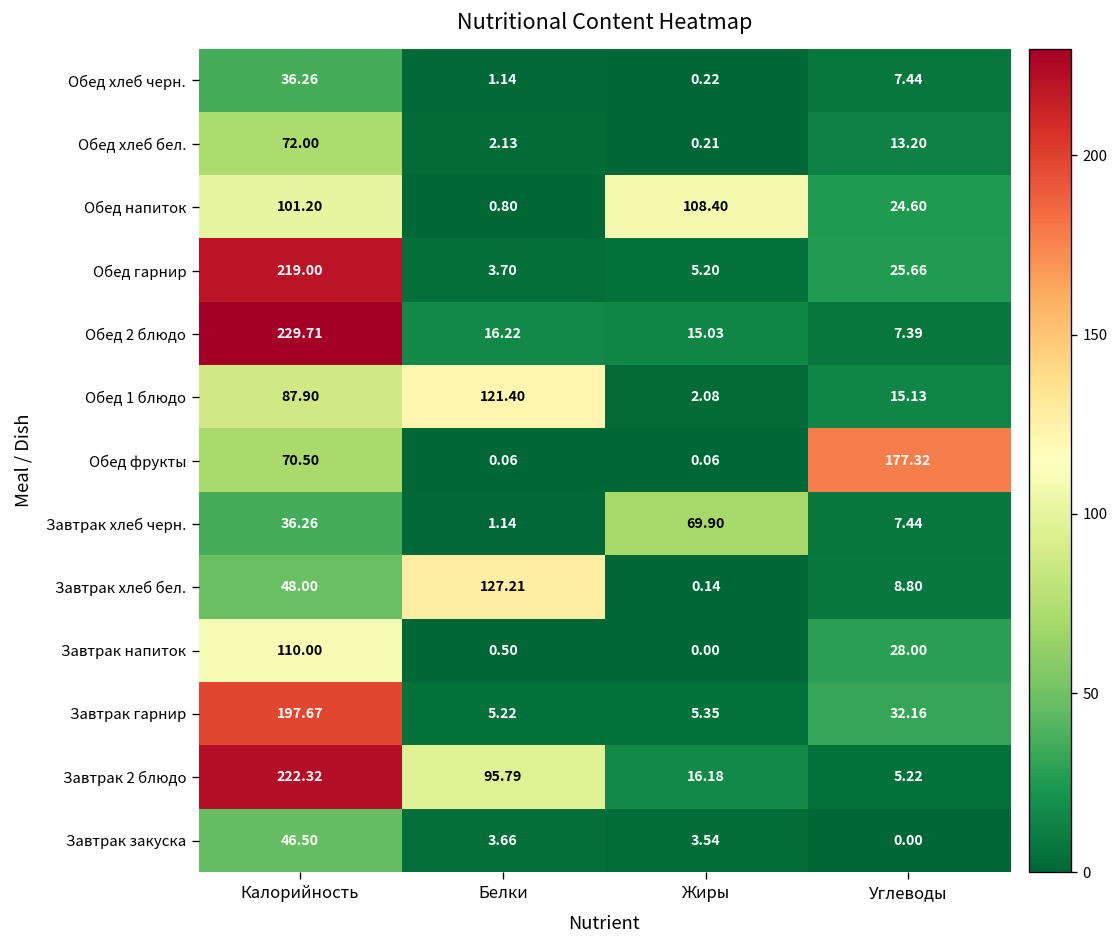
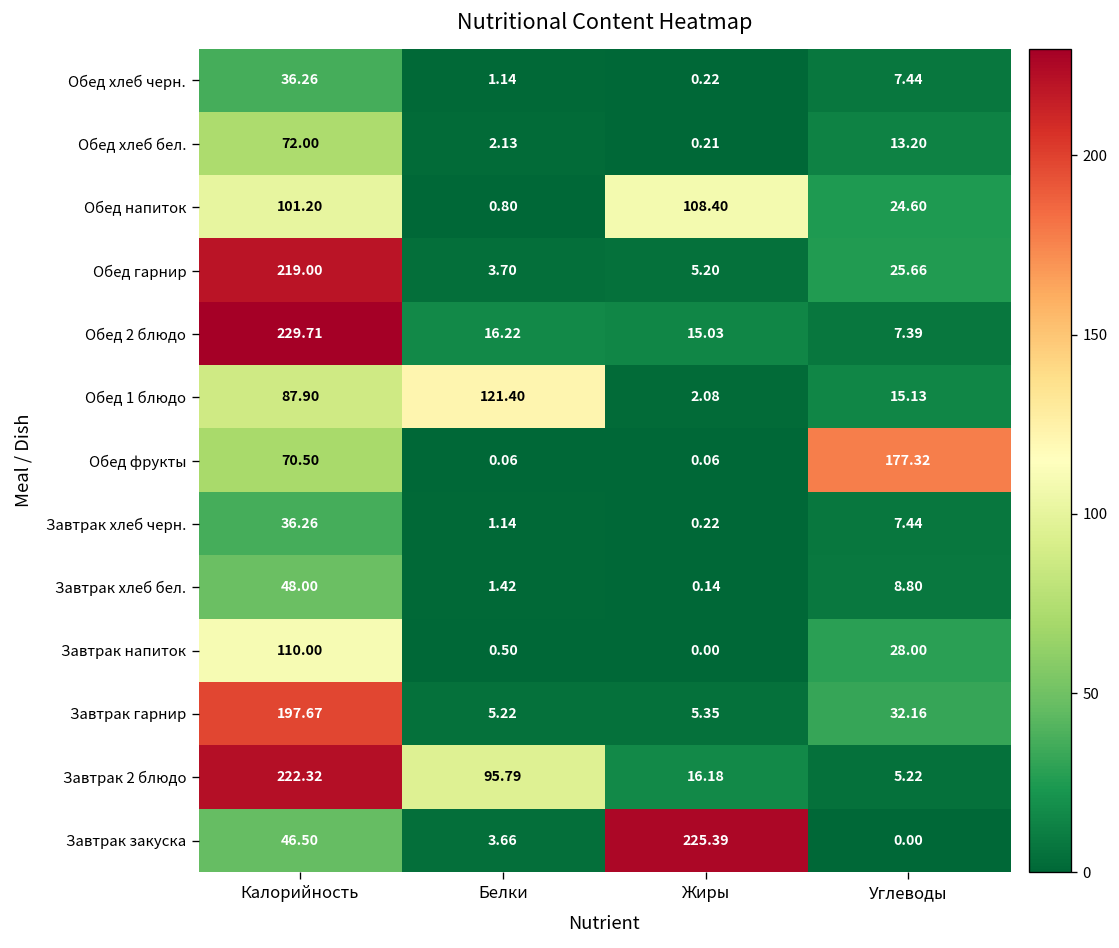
  {
    "Обед хлеб черн.": {
      "Калорийность": 36.26,
      "Белки": 1.14,
      "Жиры": 0.22,
      "Углеводы": 7.44
    },
    "Обед хлеб бел.": {
      "Калорийность": 72.00,
      "Белки": 2.13,
      "Жиры": 0.21,
      "Углеводы": 13.20
    },
    "Обед напиток": {
      "Калорийность": 101.20,
      "Белки": 0.80,
      "Жиры": 108.40,
      "Углеводы": 24.60
    },
    "Обед гарнир": {
      "Калорийность": 219.00,
      "Белки": 3.70,
      "Жиры": 5.20,
      "Углеводы": 25.66
    },
    "Обед 2 блюдо": {
      "Калорийность": 229.71,
      "Белки": 16.22,
      "Жиры": 15.03,
      "Углеводы": 7.39
    },
    "Обед 1 блюдо": {
      "Калорийность": 87.90,
      "Белки": 121.40,
      "Жиры": 2.08,
      "Углеводы": 15.13
    },
    "Обед фрукты": {
      "Калорийность": 70.50,
      "Белки": 0.06,
      "Жиры": 0.06,
      "Углеводы": 177.32
    },
    "Завтрак хлеб черн.": {
      "Калорийность": 36.26,
      "Белки": 1.14,
-     "Жиры": 69.90,
+     "Жиры": 0.22,
      "Углеводы": 7.44
    },
    "Завтрак хлеб бел.": {
      "Калорийность": 48.00,
-     "Белки": 127.21,
+     "Белки": 1.42,
      "Жиры": 0.14,
      "Углеводы": 8.80
    },
    "Завтрак напиток": {
      "Калорийность": 110.00,
      "Белки": 0.50,
      "Жиры": 0.00,
      "Углеводы": 28.00
    },
    "Завтрак гарнир": {
      "Калорийность": 197.67,
      "Белки": 5.22,
      "Жиры": 5.35,
      "Углеводы": 32.16
    },
    "Завтрак 2 блюдо": {
      "Калорийность": 222.32,
      "Белки": 95.79,
      "Жиры": 16.18,
      "Углеводы": 5.22
    },
    "Завтрак закуска": {
      "Калорийность": 46.50,
      "Белки": 3.66,
-     "Жиры": 3.54,
+     "Жиры": 225.39,
      "Углеводы": 0.00
    }
  }
